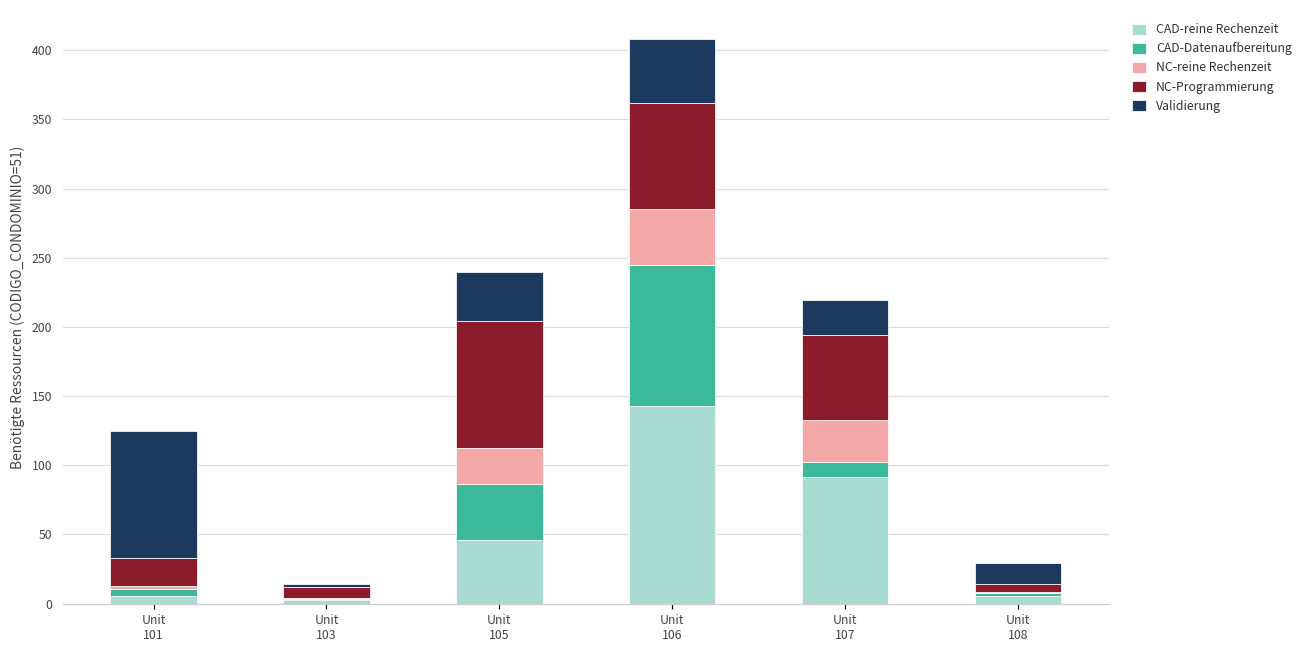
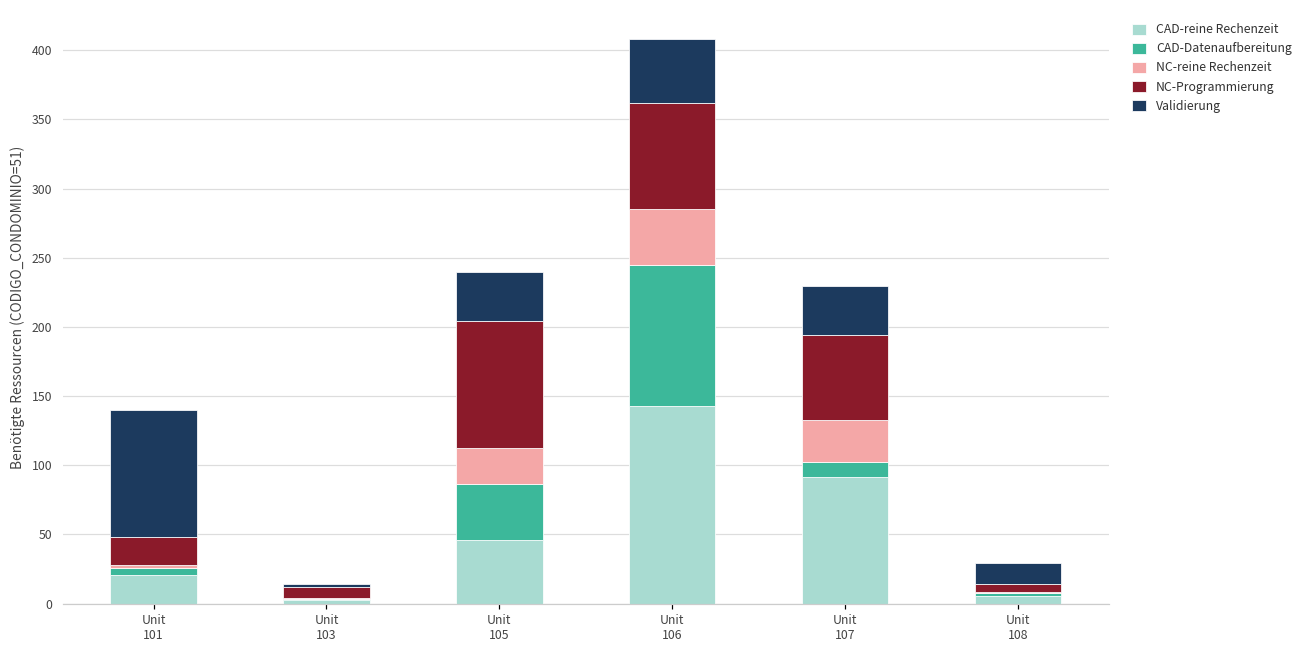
  {
    "CAD-reine Rechenzeit": {
-     "Unit 101": 5,
+     "Unit 101": 20,
      "Unit 103": 3,
      "Unit 105": 46,
      "Unit 106": 143,
      "Unit 107": 92,
      "Unit 108": 5
    },
    "CAD-Datenaufbereitung": {
      "Unit 101": 5,
      "Unit 105": 41,
      "Unit 106": 102,
      "Unit 107": 10,
      "Unit 108": 3
    },
    "NC-reine Rechenzeit": {
      "Unit 101": 3,
      "Unit 105": 25,
      "Unit 106": 41,
      "Unit 107": 31
    },
    "NC-Programmierung": {
      "Unit 101": 20,
      "Unit 103": 8,
      "Unit 105": 92,
      "Unit 106": 77,
      "Unit 107": 61,
      "Unit 108": 5
    },
    "Validierung": {
      "Unit 101": 92,
      "Unit 103": 3,
      "Unit 105": 36,
      "Unit 106": 46,
-     "Unit 107": 26,
+     "Unit 107": 36,
      "Unit 108": 15
    }
  }
